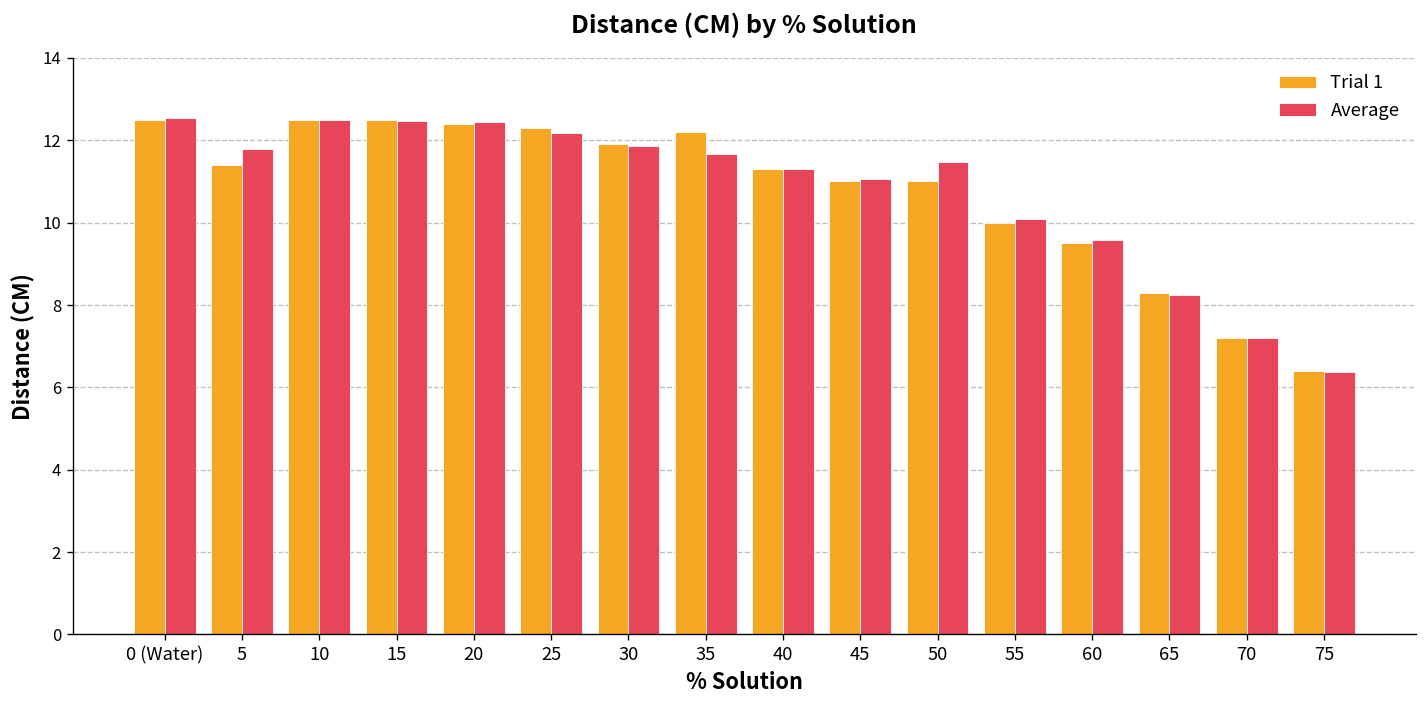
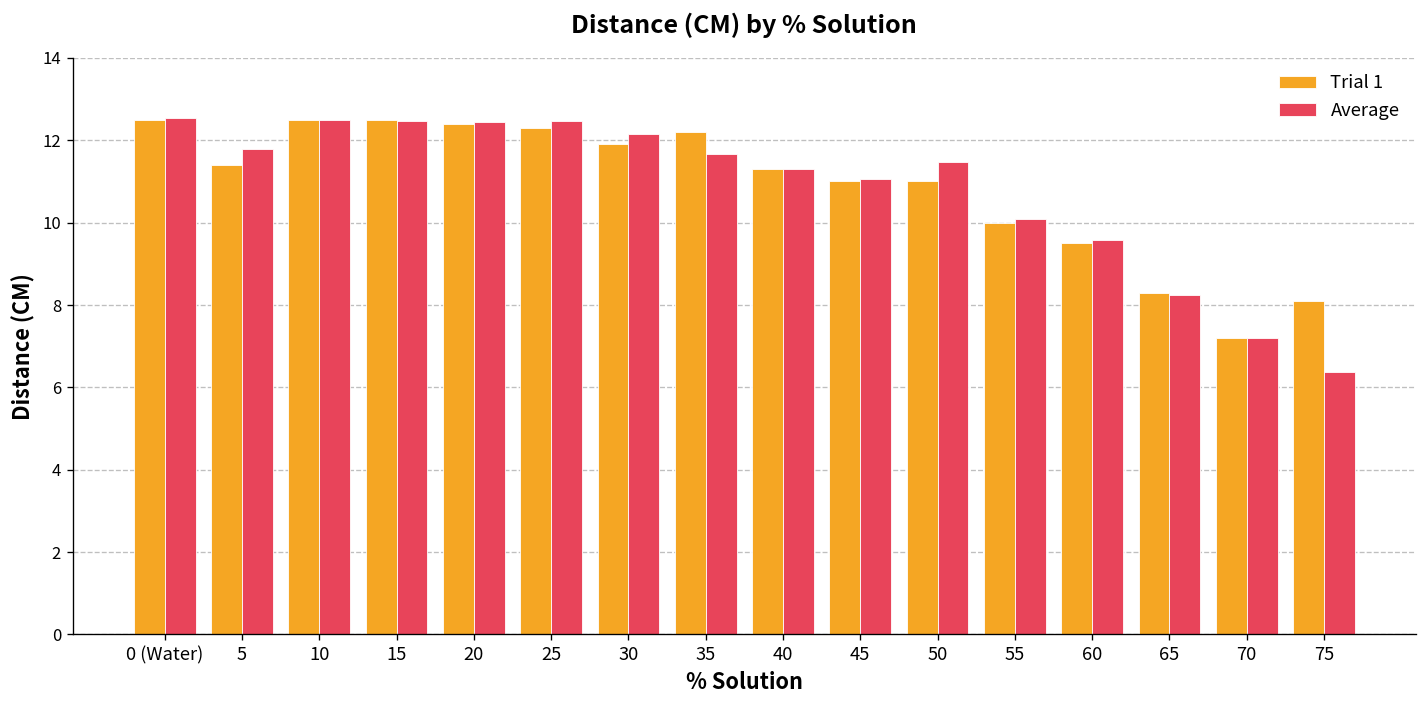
  {
    "Trial 1": {
      "0 (Water)": 12.5,
      "5": 11.4,
      "10": 12.5,
      "15": 12.5,
      "20": 12.4,
      "25": 12.3,
      "30": 11.9,
      "35": 12.2,
      "40": 11.3,
      "45": 11.0,
      "50": 11.0,
      "55": 10.0,
      "60": 9.5,
      "65": 8.3,
      "70": 7.2,
-     "75": 6.4
+     "75": 8.1
    },
    "Average": {
      "0 (Water)": 12.5,
      "5": 11.8,
      "10": 12.5,
      "15": 12.5,
      "20": 12.4,
-     "25": 12.2,
-     "30": 11.9,
+     "25": 12.5,
+     "30": 12.2,
      "35": 11.7,
      "40": 11.3,
      "45": 11.1,
      "50": 11.5,
      "55": 10.1,
      "60": 9.6,
      "65": 8.2,
      "70": 7.2,
      "75": 6.4
    }
  }
